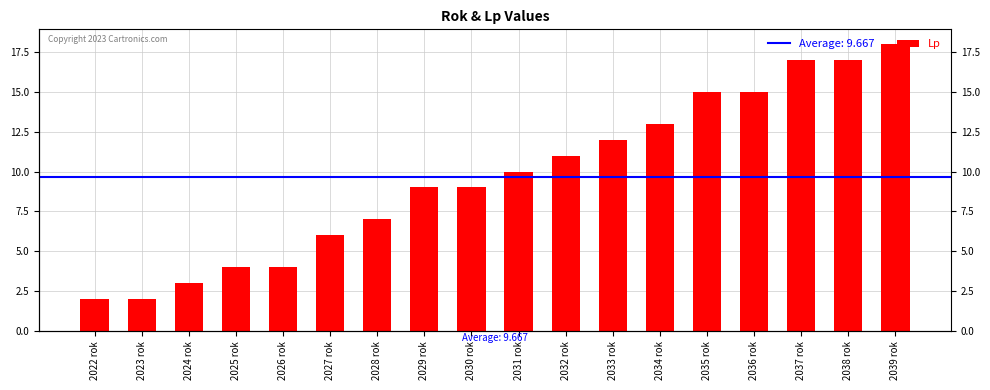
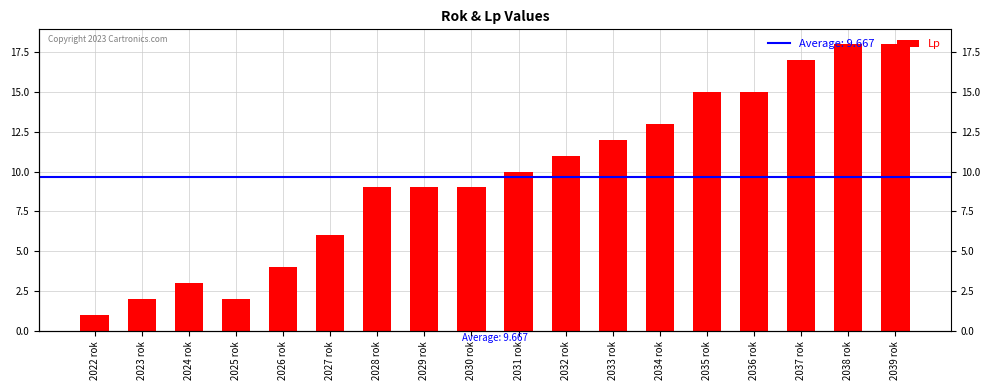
  {
-   "2022 rok": 2,
+   "2022 rok": 1,
    "2023 rok": 2,
    "2024 rok": 3,
-   "2025 rok": 4,
+   "2025 rok": 2,
    "2026 rok": 4,
    "2027 rok": 6,
-   "2028 rok": 7,
+   "2028 rok": 9,
    "2029 rok": 9,
    "2030 rok": 9,
    "2031 rok": 10,
    "2032 rok": 11,
    "2033 rok": 12,
    "2034 rok": 13,
    "2035 rok": 15,
    "2036 rok": 15,
    "2037 rok": 17,
-   "2038 rok": 17,
+   "2038 rok": 18,
    "2039 rok": 18
  }
